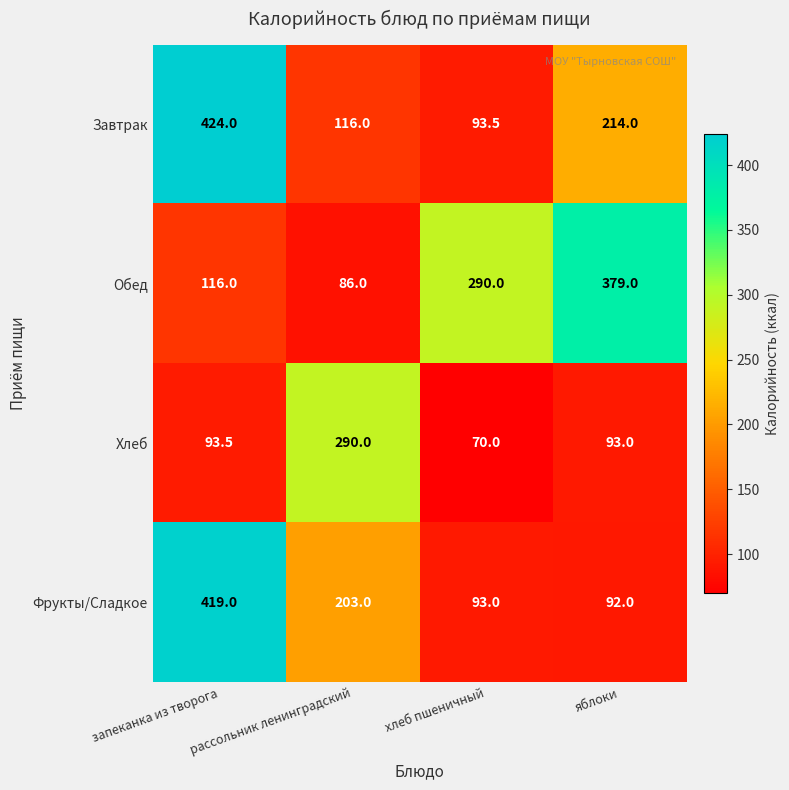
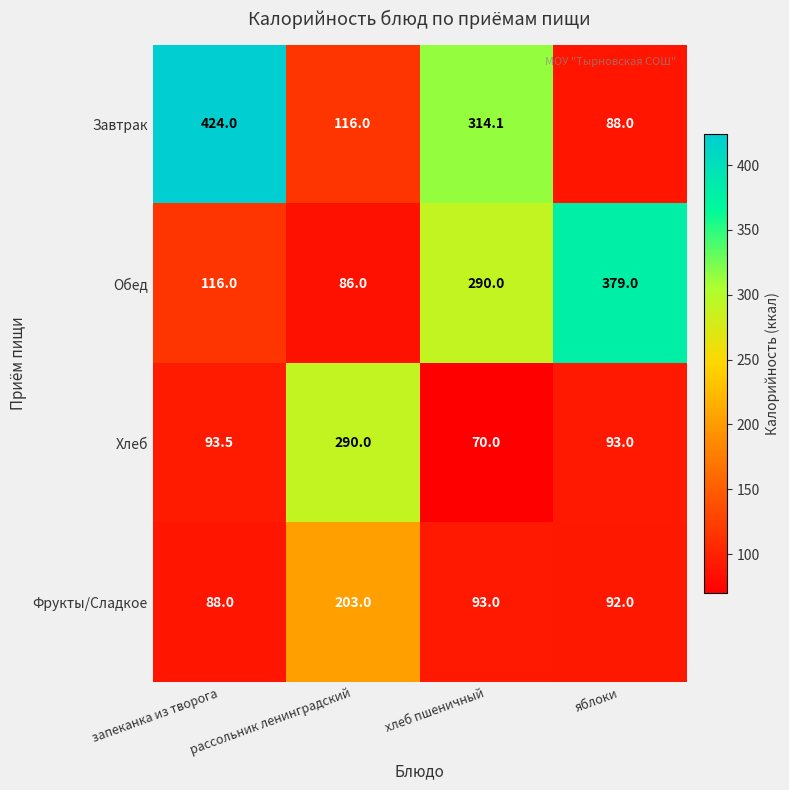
  {
    "Завтрак": {
      "запеканка из творога": 424.0,
      "рассольник ленинградский": 116.0,
-     "хлеб пшеничный": 93.5,
-     "яблоки": 214.0
+     "хлеб пшеничный": 314.1,
+     "яблоки": 88.0
    },
    "Обед": {
      "запеканка из творога": 116.0,
      "рассольник ленинградский": 86.0,
      "хлеб пшеничный": 290.0,
      "яблоки": 379.0
    },
    "Хлеб": {
      "запеканка из творога": 93.5,
      "рассольник ленинградский": 290.0,
      "хлеб пшеничный": 70.0,
      "яблоки": 93.0
    },
    "Фрукты/Сладкое": {
-     "запеканка из творога": 419.0,
+     "запеканка из творога": 88.0,
      "рассольник ленинградский": 203.0,
      "хлеб пшеничный": 93.0,
      "яблоки": 92.0
    }
  }
